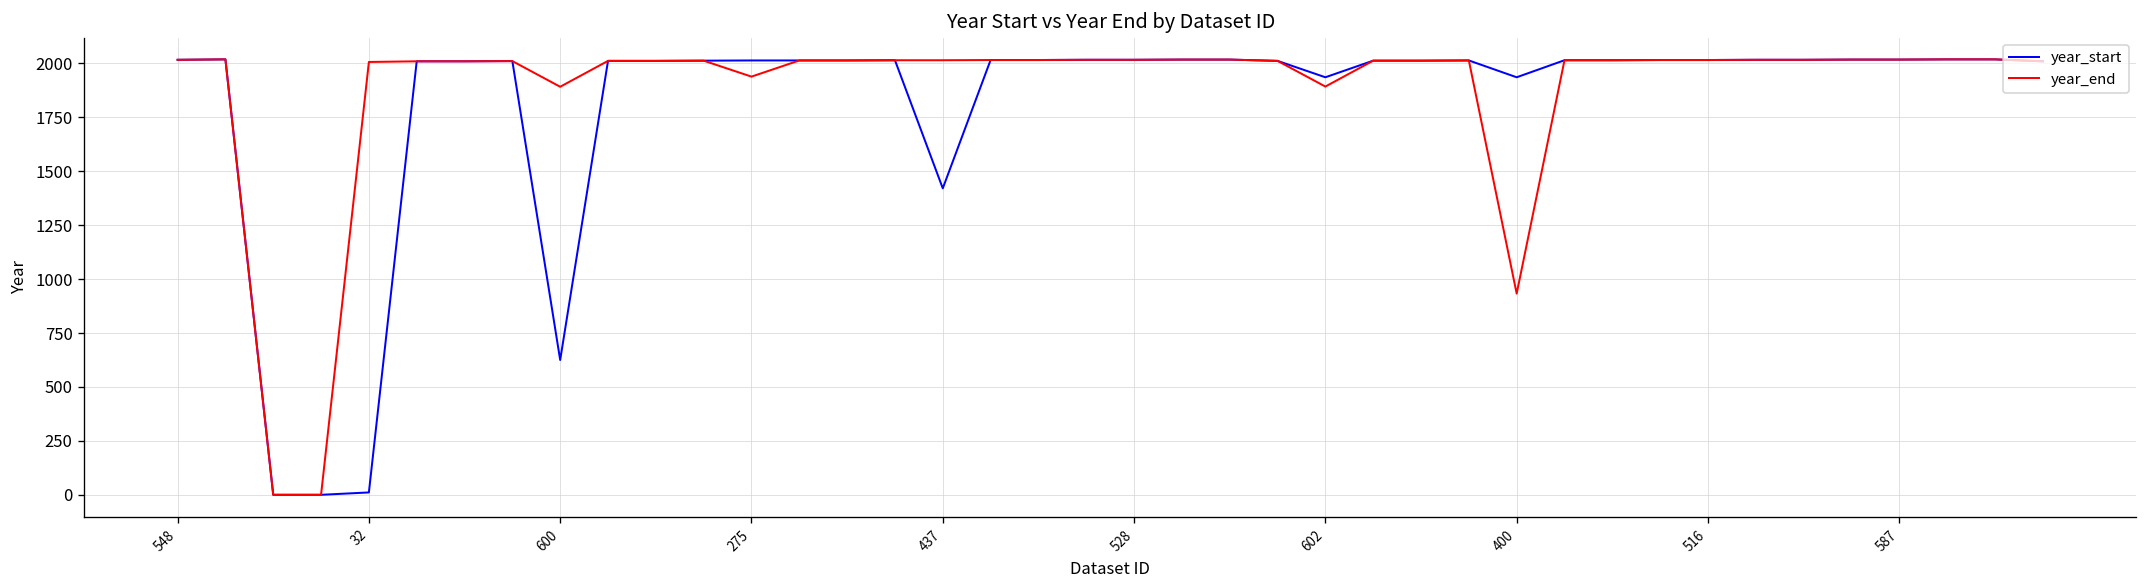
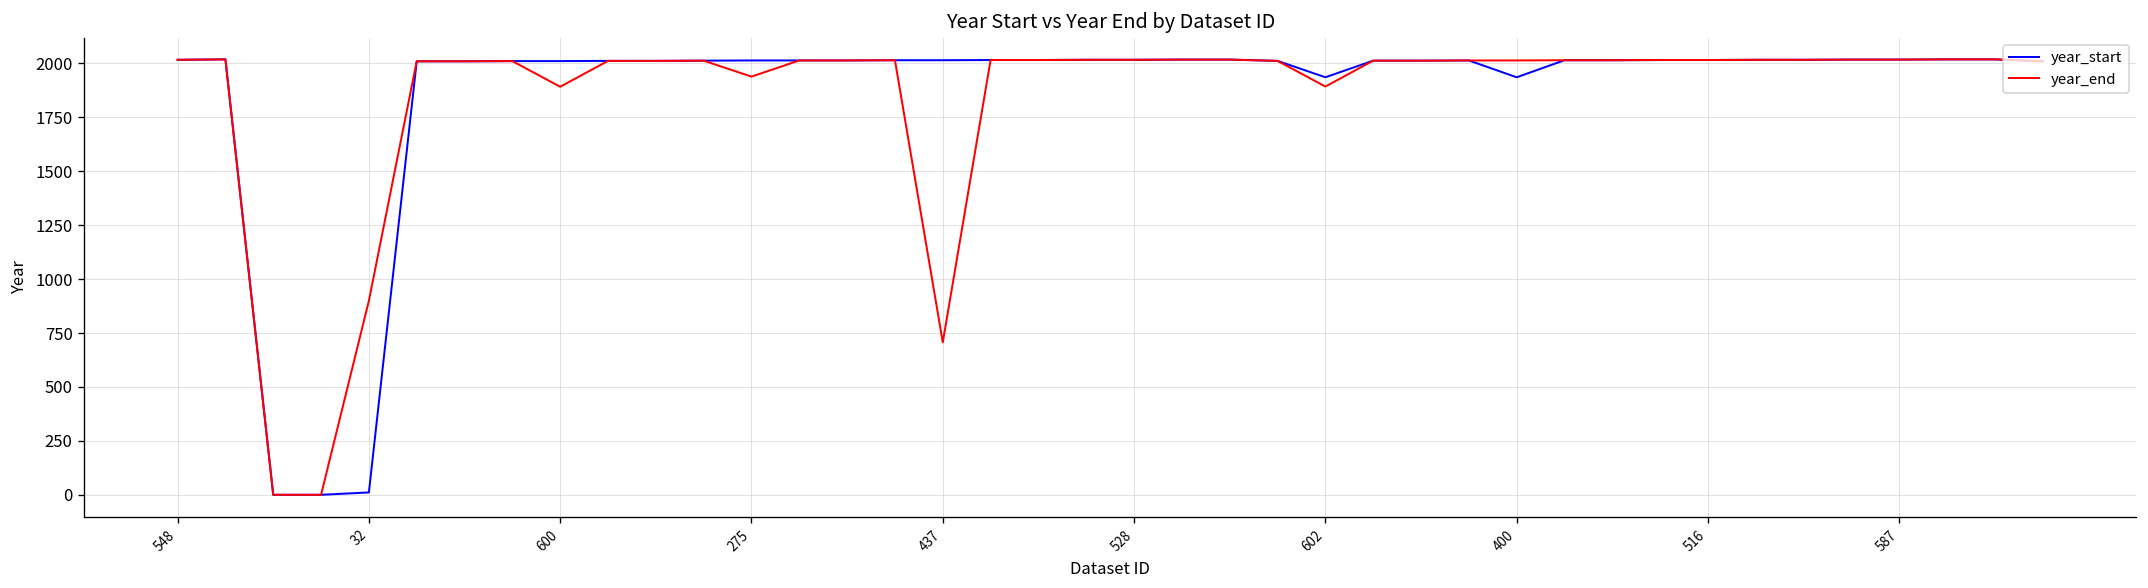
  {
    "year_start": {
      "32": 10,
-     "600": 630,
+     "600": 2010,
      "275": 2010,
-     "437": 1420,
+     "437": 2020,
      "602": 1940,
      "400": 1940
    },
    "year_end": {
-     "32": 2010,
+     "32": 900,
      "600": 1890,
      "275": 1940,
-     "437": 2020,
+     "437": 710,
      "602": 1890,
-     "400": 930
+     "400": 2010
    }
  }
